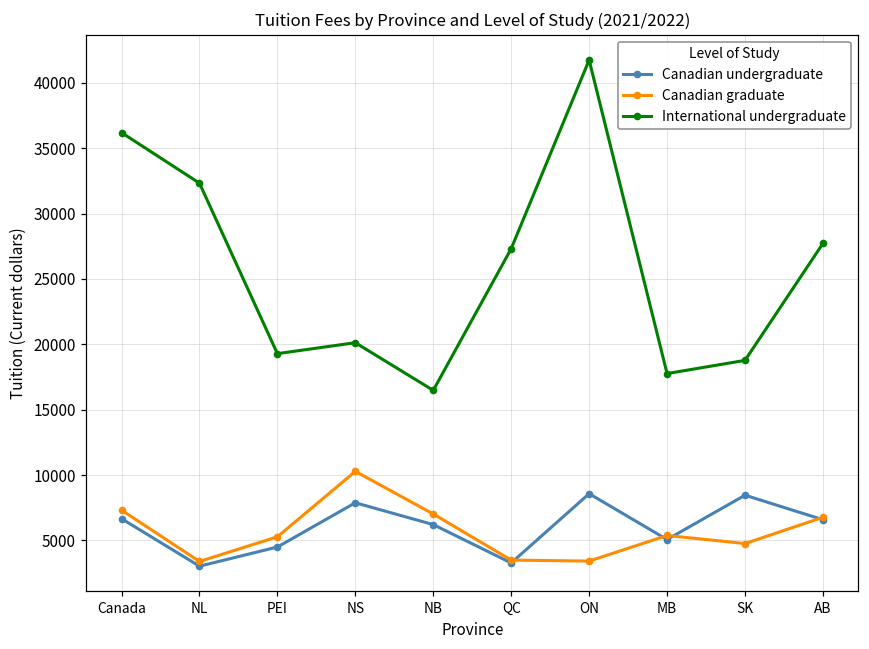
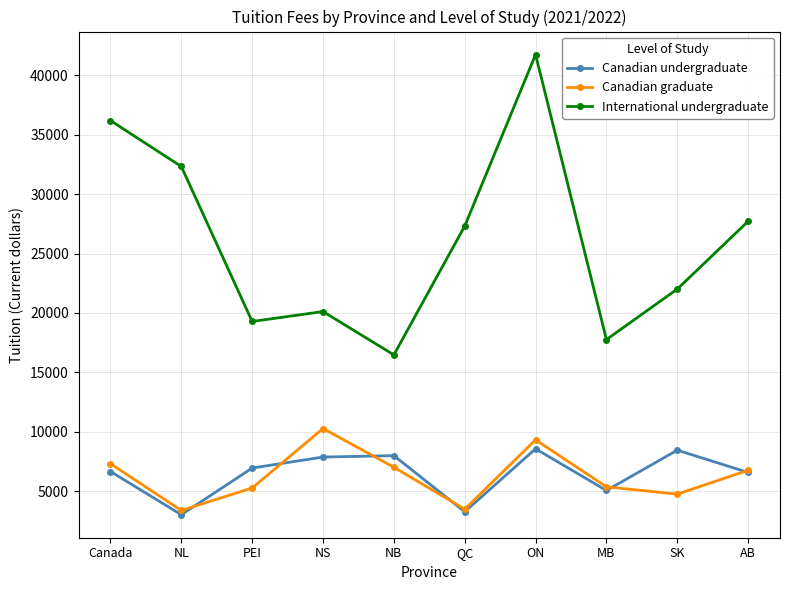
  {
    "Canadian undergraduate": {
      "Canada": 6700,
      "NL": 3000,
-     "PEI": 4500,
+     "PEI": 7000,
      "NS": 7900,
-     "NB": 6200,
+     "NB": 8000,
      "QC": 3300,
      "ON": 8600,
      "MB": 5100,
      "SK": 8500
    },
    "Canadian graduate": {
      "Canada": 7300,
      "NL": 3400,
      "PEI": 5300,
      "NS": 10300,
      "NB": 7000,
      "QC": 3500,
-     "ON": 3400,
+     "ON": 9300,
      "MB": 5400,
      "SK": 4800
    },
    "International undergraduate": {
      "Canada": 36200,
      "NL": 32300,
      "PEI": 19300,
      "NS": 20100,
      "NB": 16500,
      "QC": 27300,
      "ON": 41700,
      "MB": 17800,
-     "SK": 18800,
+     "SK": 22000,
      "AB": 27700
    }
  }
